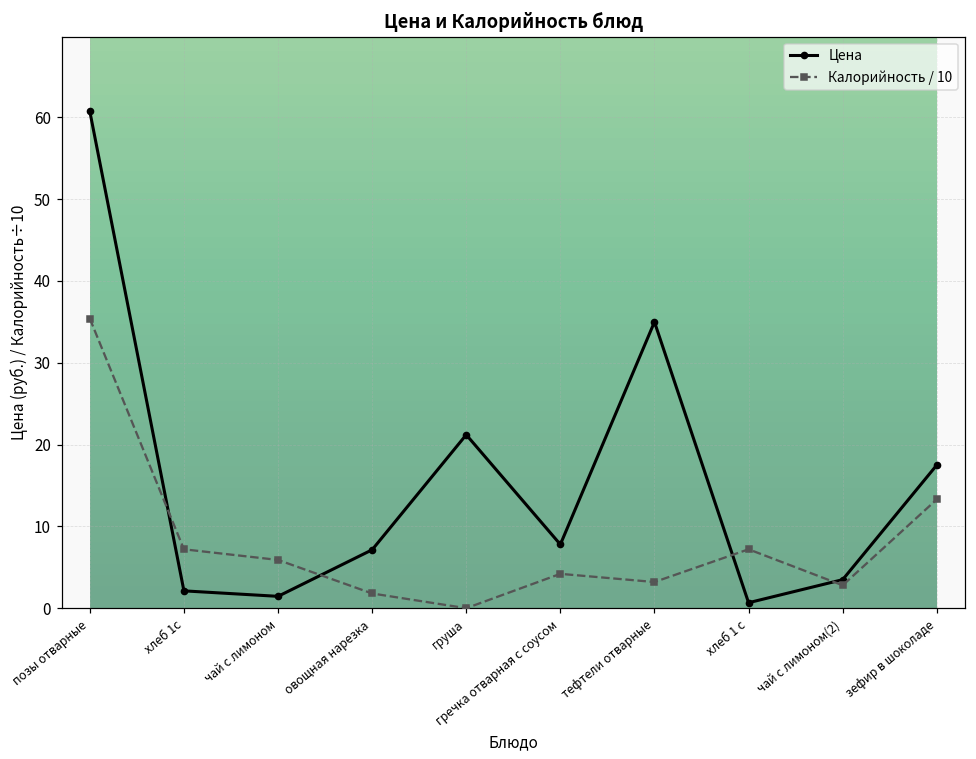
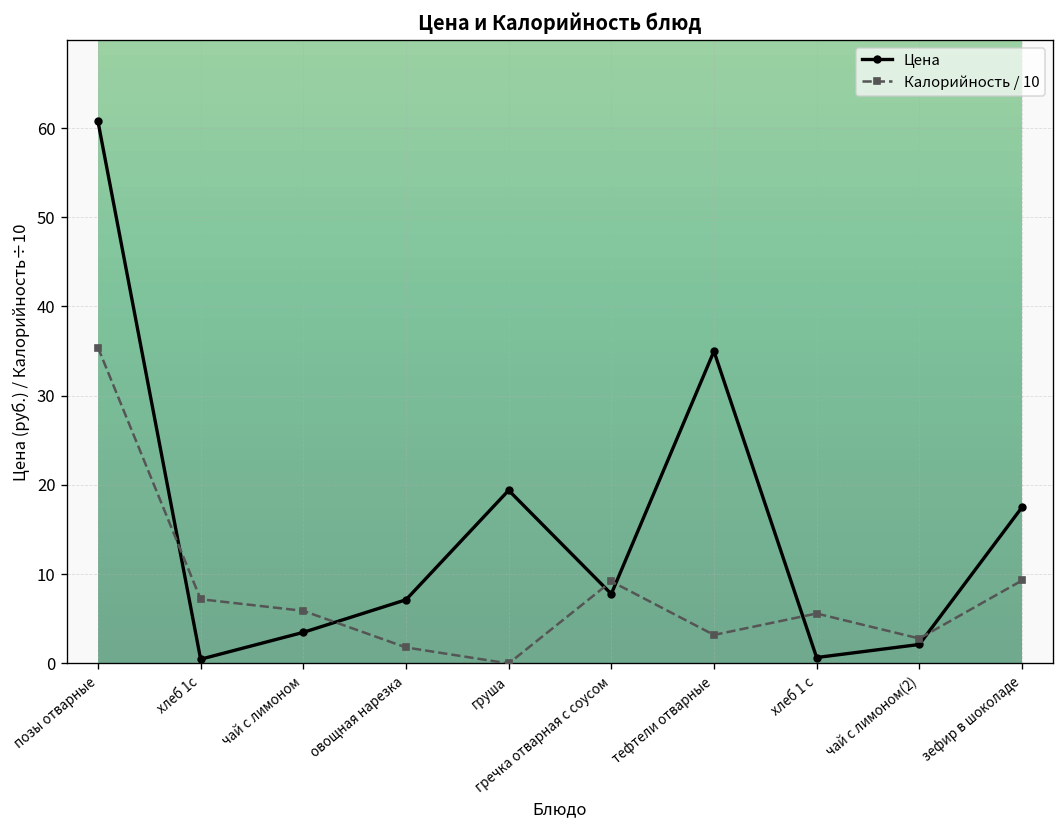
  {
    "Цена": {
      "позы отварные": 61,
-     "хлеб 1с": 2,
-     "чай с лимоном": 1,
+     "хлеб 1с": 0,
+     "чай с лимоном": 3,
      "овощная нарезка": 7,
-     "груша": 21,
+     "груша": 19,
      "гречка отварная с соусом": 8,
      "тефтели отварные": 35,
      "хлеб 1 с": 1,
-     "чай с лимоном(2)": 3,
+     "чай с лимоном(2)": 2,
      "зефир в шоколаде": 18
    },
    "Калорийность / 10": {
      "позы отварные": 35,
      "хлеб 1с": 7,
      "чай с лимоном": 6,
      "овощная нарезка": 2,
      "груша": 0,
-     "гречка отварная с соусом": 4,
+     "гречка отварная с соусом": 9,
      "тефтели отварные": 3,
-     "хлеб 1 с": 7,
+     "хлеб 1 с": 6,
      "чай с лимоном(2)": 3,
-     "зефир в шоколаде": 13
+     "зефир в шоколаде": 9
    }
  }
